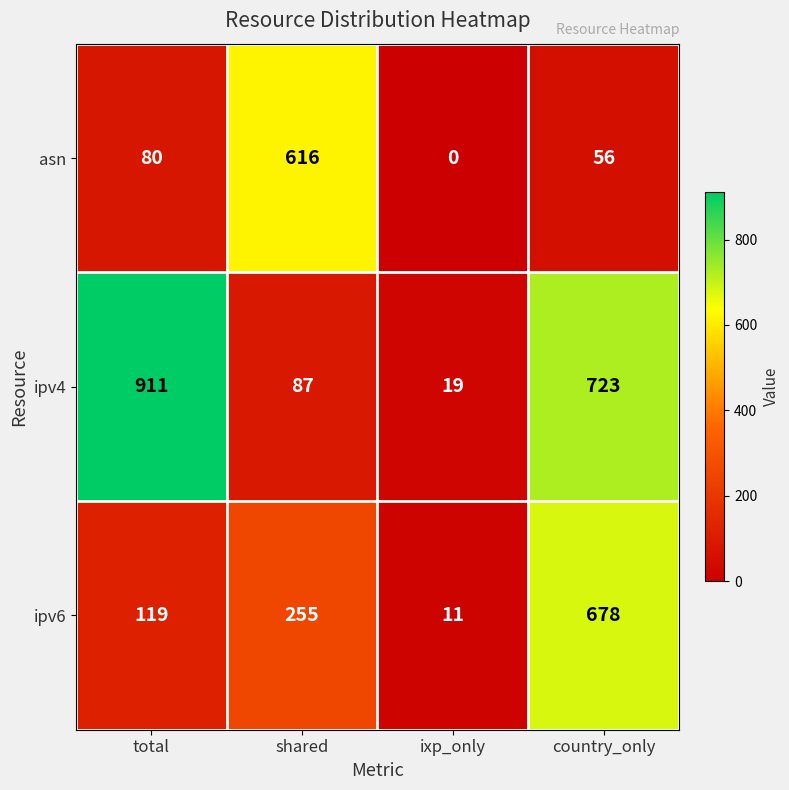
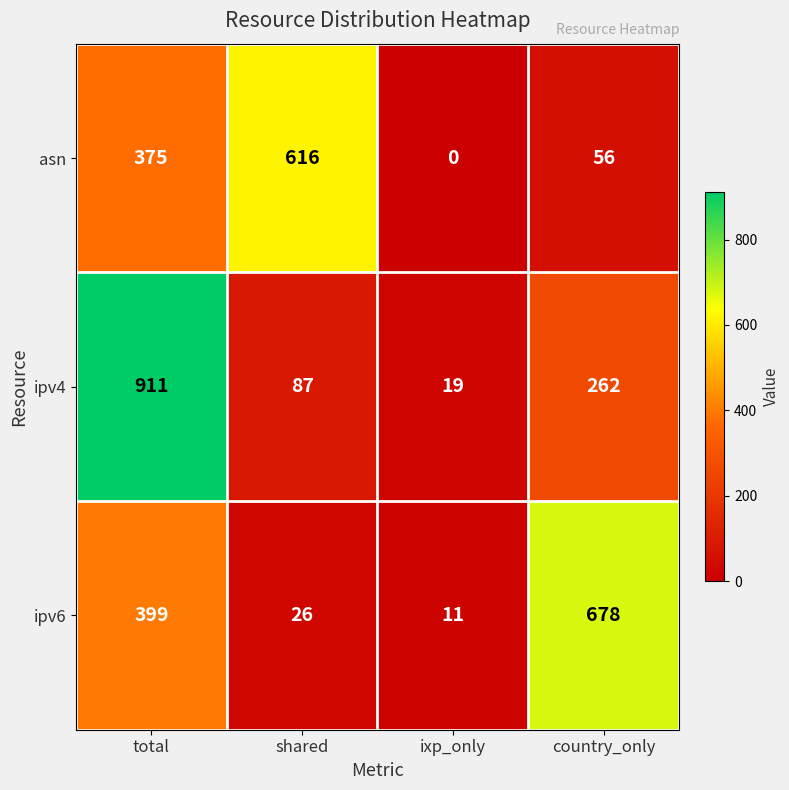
  {
    "asn": {
-     "total": 80,
+     "total": 375,
      "shared": 616,
      "ixp_only": 0,
      "country_only": 56
    },
    "ipv4": {
      "total": 911,
      "shared": 87,
      "ixp_only": 19,
-     "country_only": 723
+     "country_only": 262
    },
    "ipv6": {
-     "total": 119,
-     "shared": 255,
+     "total": 399,
+     "shared": 26,
      "ixp_only": 11,
      "country_only": 678
    }
  }
